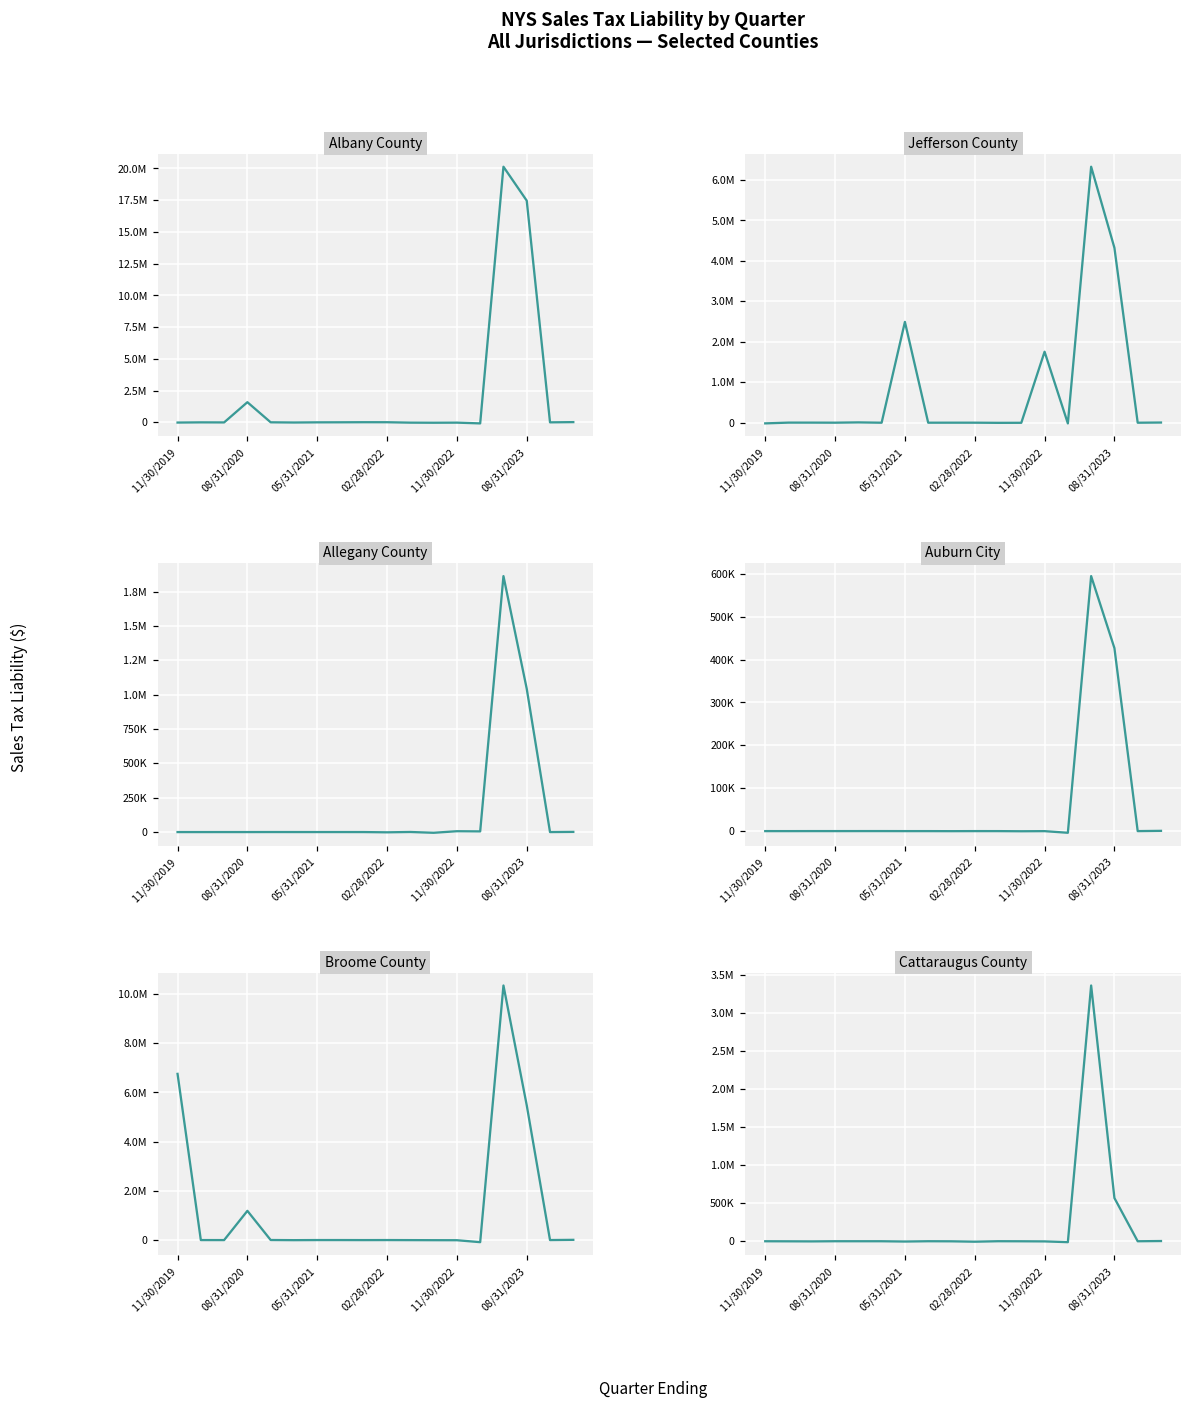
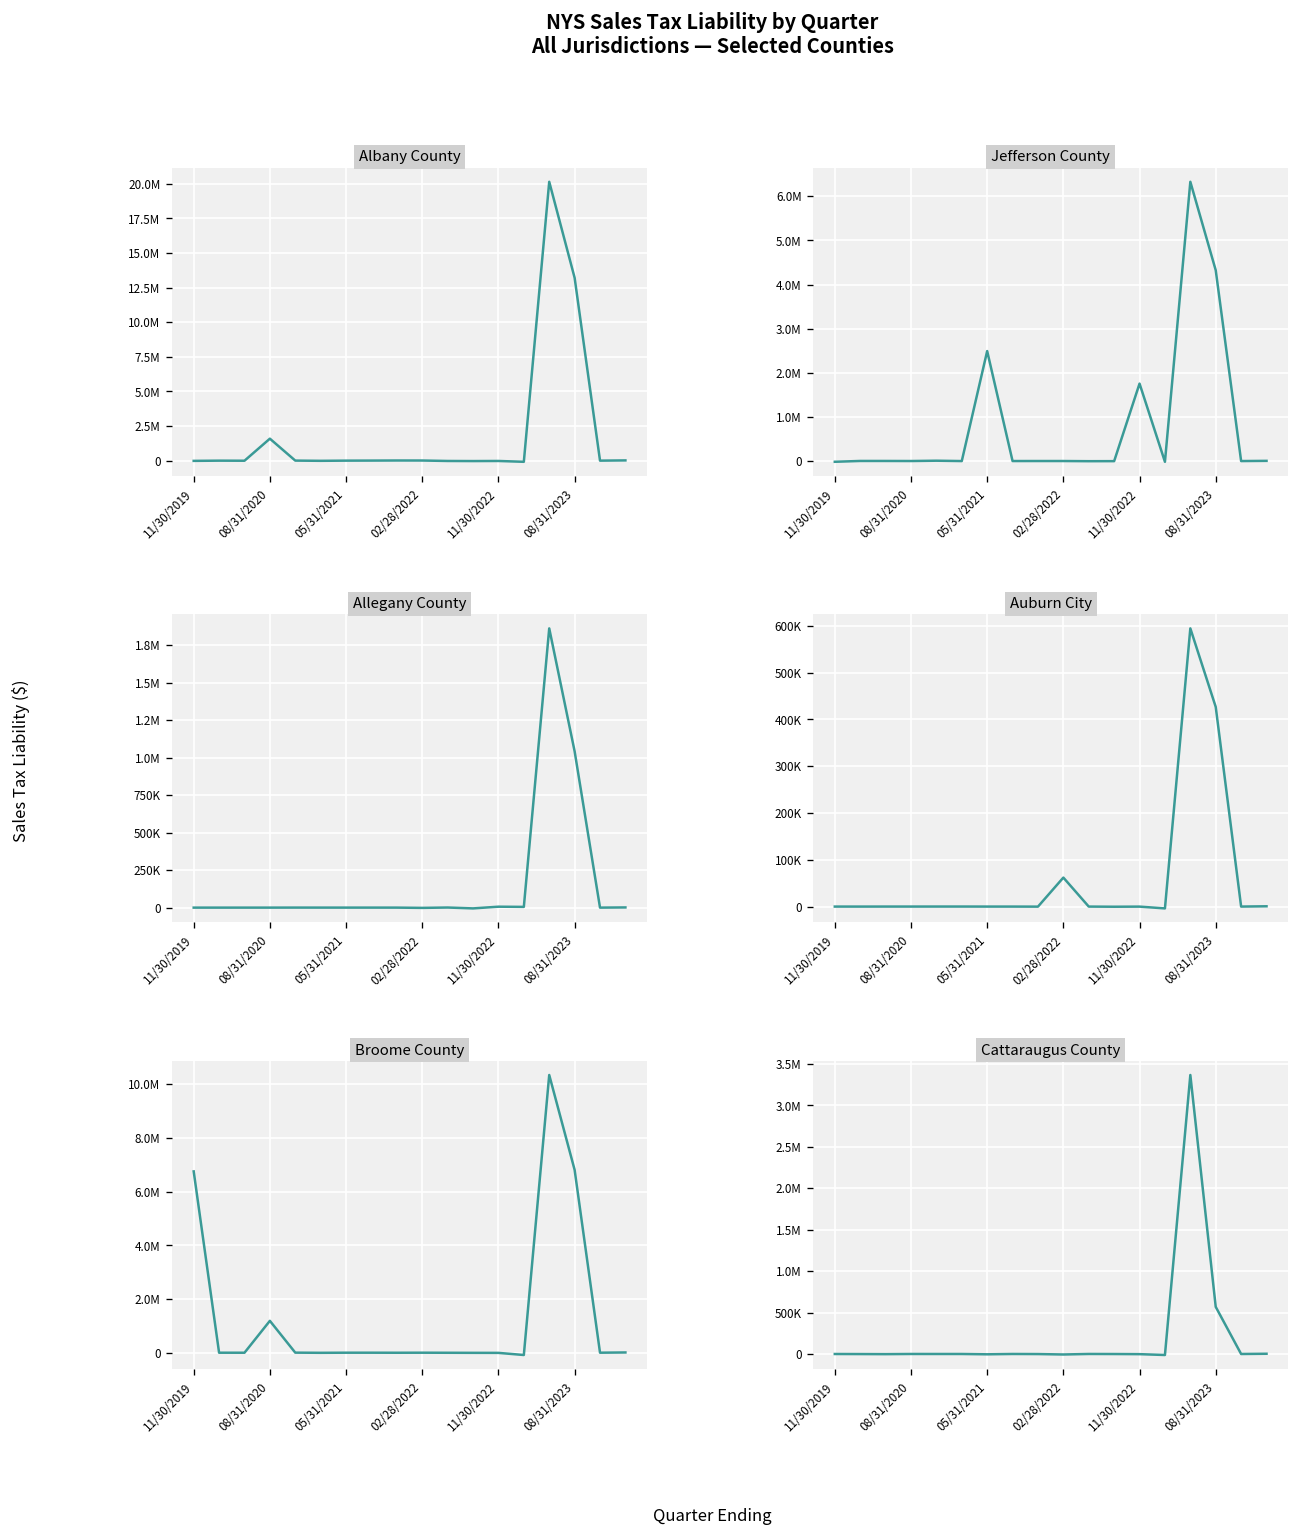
  {
    "Albany County": {
      "11/30/2019": 0,
      "08/31/2020": 1600000,
      "05/31/2021": 0,
      "02/28/2022": 0,
      "11/30/2022": 0,
-     "08/31/2023": 17500000
+     "08/31/2023": 13200000
    },
    "Jefferson County": {
      "11/30/2019": 0,
      "08/31/2020": 0,
      "05/31/2021": 2500000,
      "02/28/2022": 0,
      "11/30/2022": 1800000,
      "08/31/2023": 4300000
    },
    "Auburn City": {
      "11/30/2019": 0,
      "08/31/2020": 0,
      "05/31/2021": 0,
-     "02/28/2022": 0,
+     "02/28/2022": 60000,
      "11/30/2022": 0,
      "08/31/2023": 430000
    },
    "Broome County": {
      "11/30/2019": 6800000,
      "08/31/2020": 1200000,
      "05/31/2021": 0,
      "02/28/2022": 0,
      "11/30/2022": 0,
-     "08/31/2023": 5500000
+     "08/31/2023": 6800000
    },
    "Cattaraugus County": {
      "11/30/2019": 0,
      "08/31/2020": 0,
      "05/31/2021": 0,
      "02/28/2022": 0,
      "11/30/2022": 0,
      "08/31/2023": 600000
    }
  }
